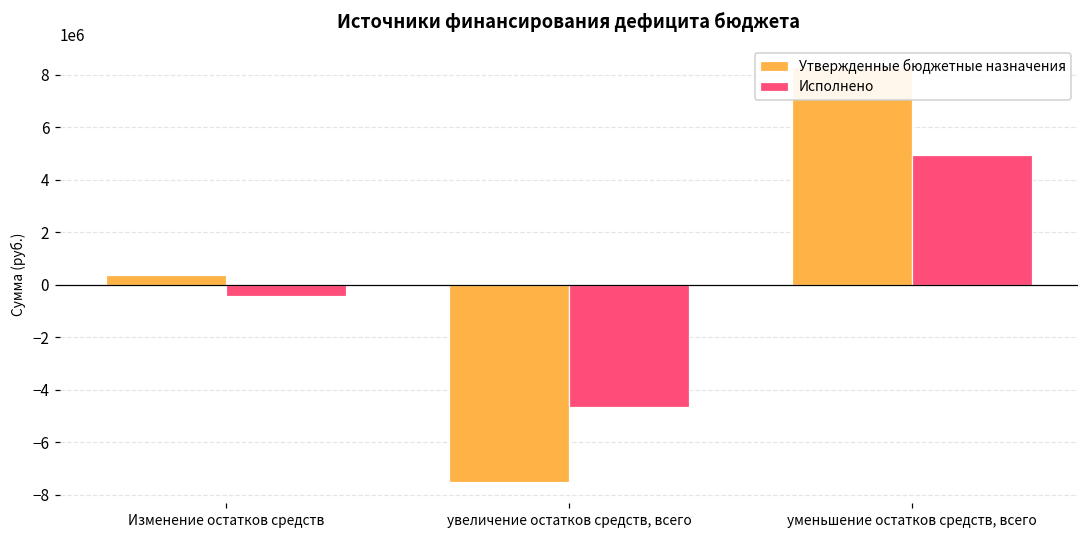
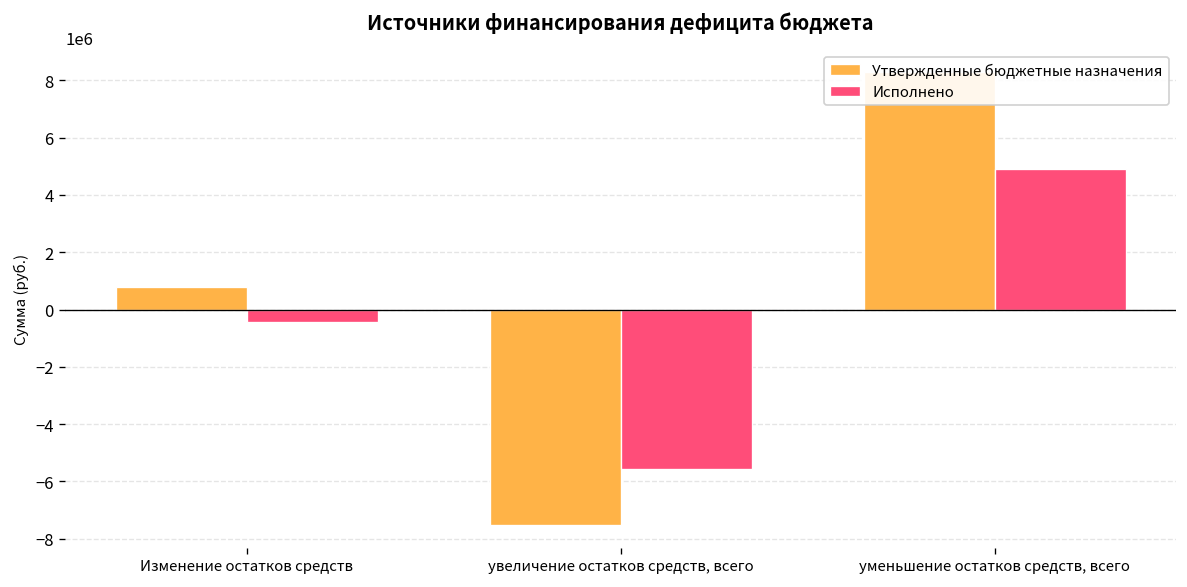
  {
    "Утвержденные бюджетные назначения": {
-     "Изменение остатков средств": 400000,
+     "Изменение остатков средств": 800000,
      "увеличение остатков средств, всего": -7500000
    },
    "Исполнено": {
      "Изменение остатков средств": -400000,
-     "увеличение остатков средств, всего": -4700000,
+     "увеличение остатков средств, всего": -5600000,
      "уменьшение остатков средств, всего": 4900000
    }
  }
